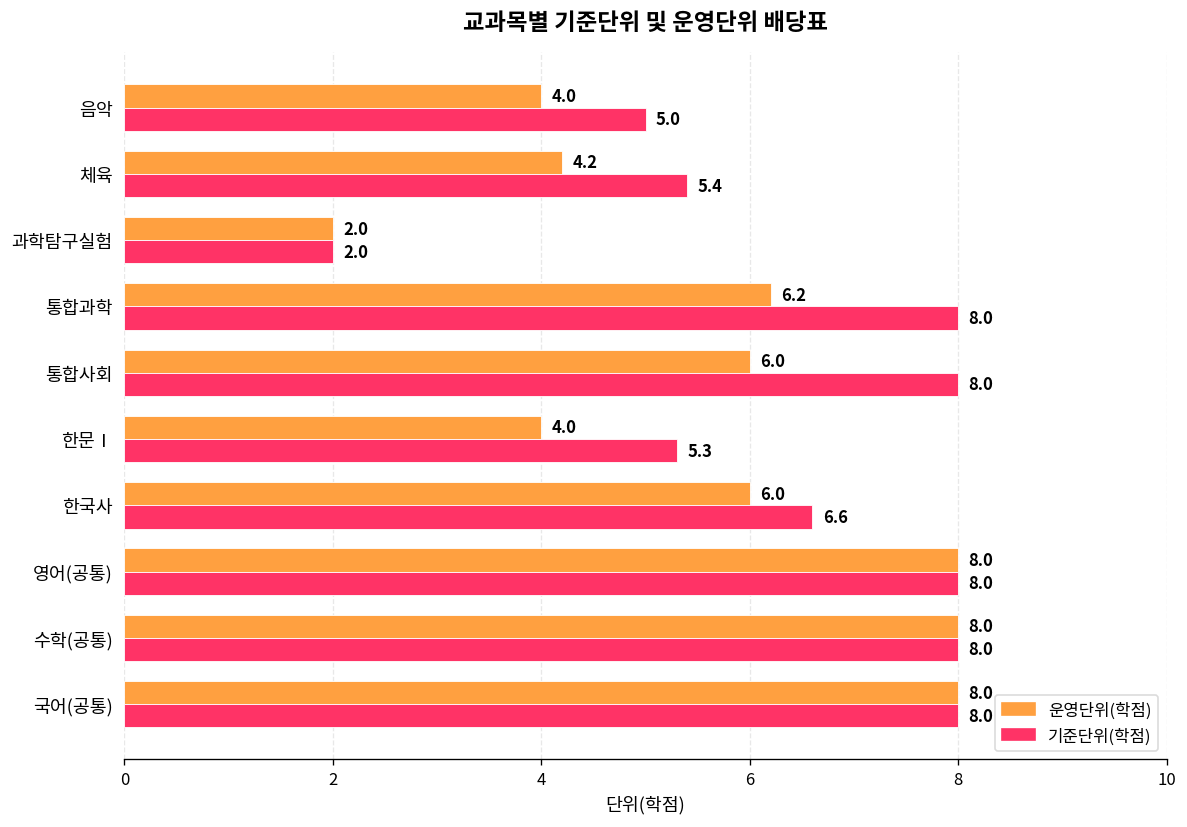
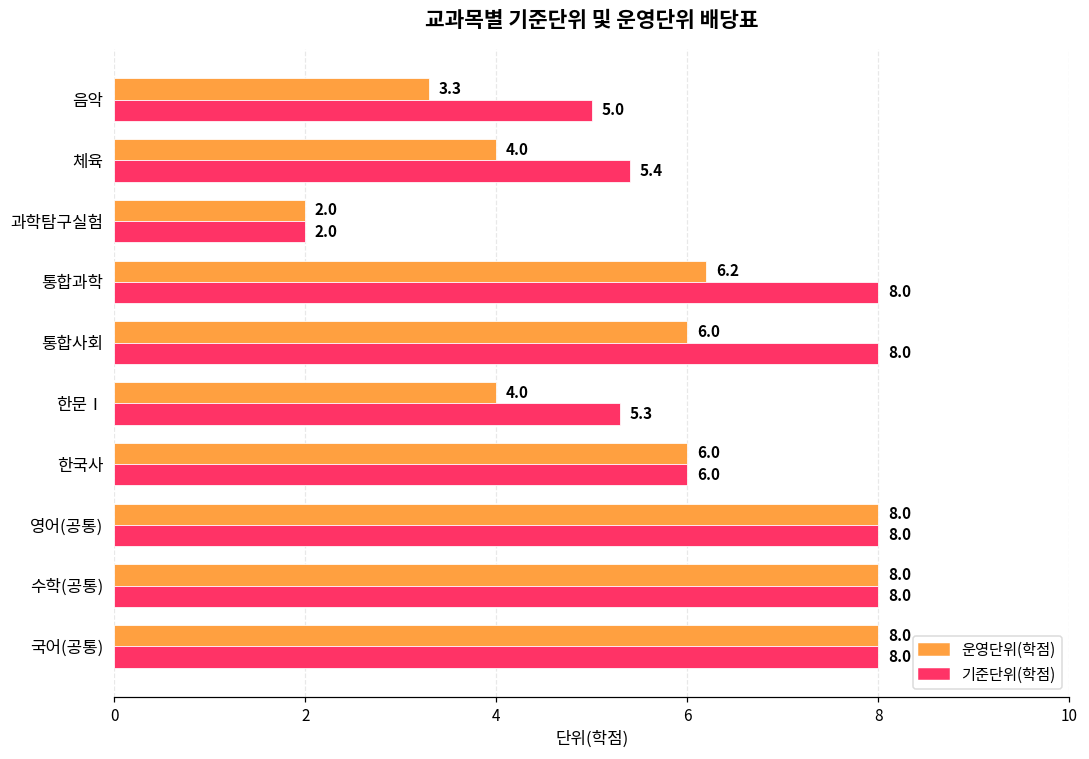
  {
    "운영단위(학점)": {
-     "음악": 4.0,
-     "체육": 4.2,
+     "음악": 3.3,
+     "체육": 4.0,
      "과학탐구실험": 2.0,
      "통합과학": 6.2,
      "통합사회": 6.0,
      "한문Ⅰ": 4.0,
      "한국사": 6.0,
      "영어(공통)": 8.0,
      "수학(공통)": 8.0,
      "국어(공통)": 8.0
    },
    "기준단위(학점)": {
      "음악": 5.0,
      "체육": 5.4,
      "과학탐구실험": 2.0,
      "통합과학": 8.0,
      "통합사회": 8.0,
      "한문Ⅰ": 5.3,
-     "한국사": 6.6,
+     "한국사": 6.0,
      "영어(공통)": 8.0,
      "수학(공통)": 8.0,
      "국어(공통)": 8.0
    }
  }
